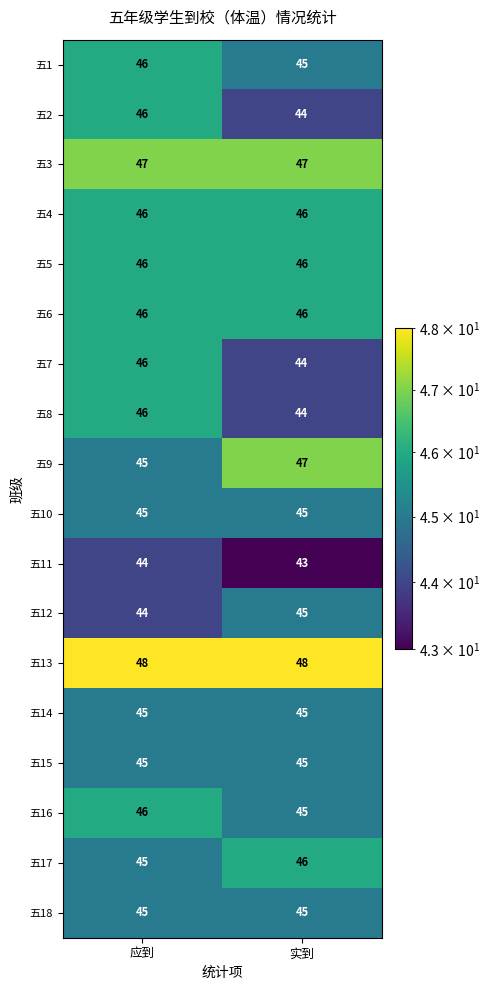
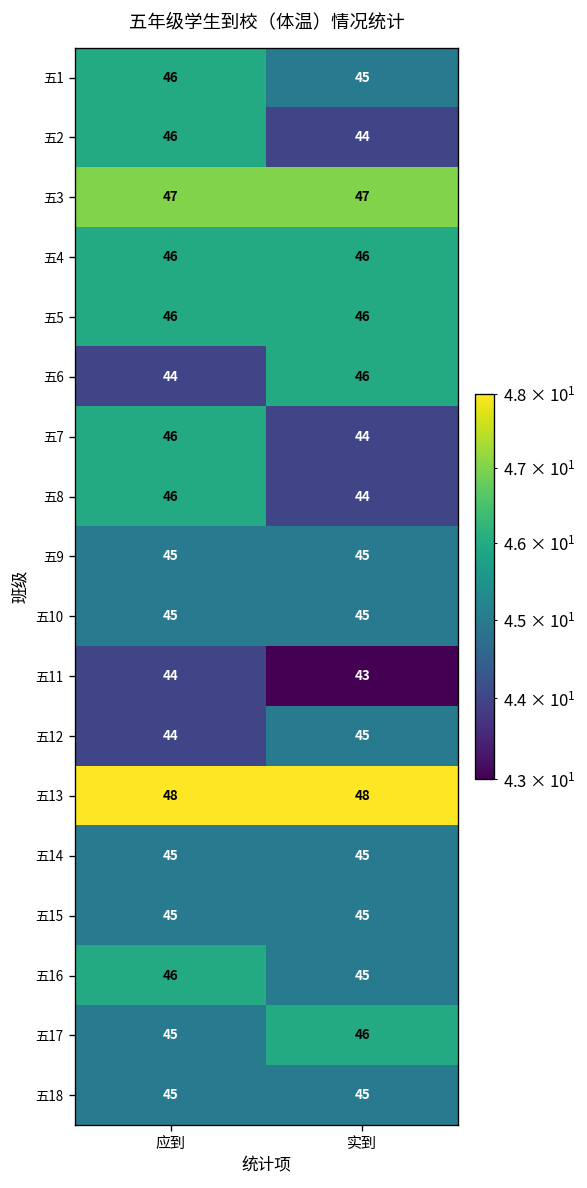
  {
    "五1": {
      "应到": 46,
      "实到": 45
    },
    "五2": {
      "应到": 46,
      "实到": 44
    },
    "五3": {
      "应到": 47,
      "实到": 47
    },
    "五4": {
      "应到": 46,
      "实到": 46
    },
    "五5": {
      "应到": 46,
      "实到": 46
    },
    "五6": {
-     "应到": 46,
+     "应到": 44,
      "实到": 46
    },
    "五7": {
      "应到": 46,
      "实到": 44
    },
    "五8": {
      "应到": 46,
      "实到": 44
    },
    "五9": {
      "应到": 45,
-     "实到": 47
+     "实到": 45
    },
    "五10": {
      "应到": 45,
      "实到": 45
    },
    "五11": {
      "应到": 44,
      "实到": 43
    },
    "五12": {
      "应到": 44,
      "实到": 45
    },
    "五13": {
      "应到": 48,
      "实到": 48
    },
    "五14": {
      "应到": 45,
      "实到": 45
    },
    "五15": {
      "应到": 45,
      "实到": 45
    },
    "五16": {
      "应到": 46,
      "实到": 45
    },
    "五17": {
      "应到": 45,
      "实到": 46
    },
    "五18": {
      "应到": 45,
      "实到": 45
    }
  }
